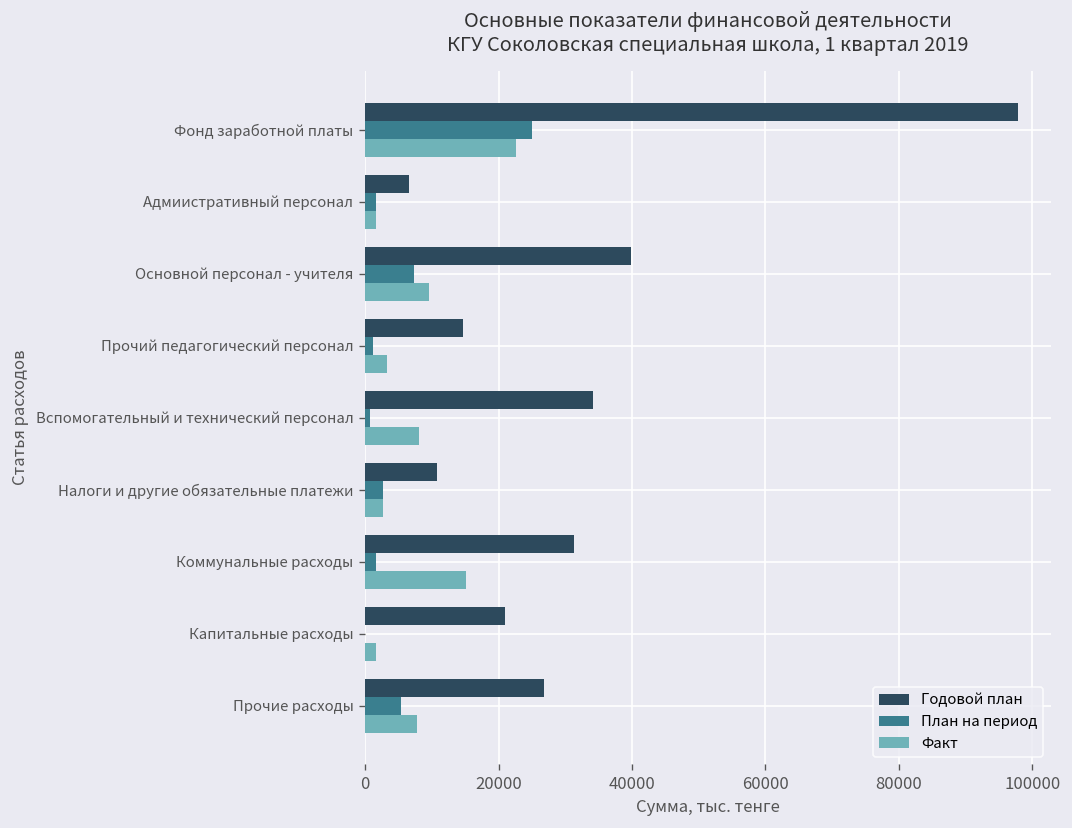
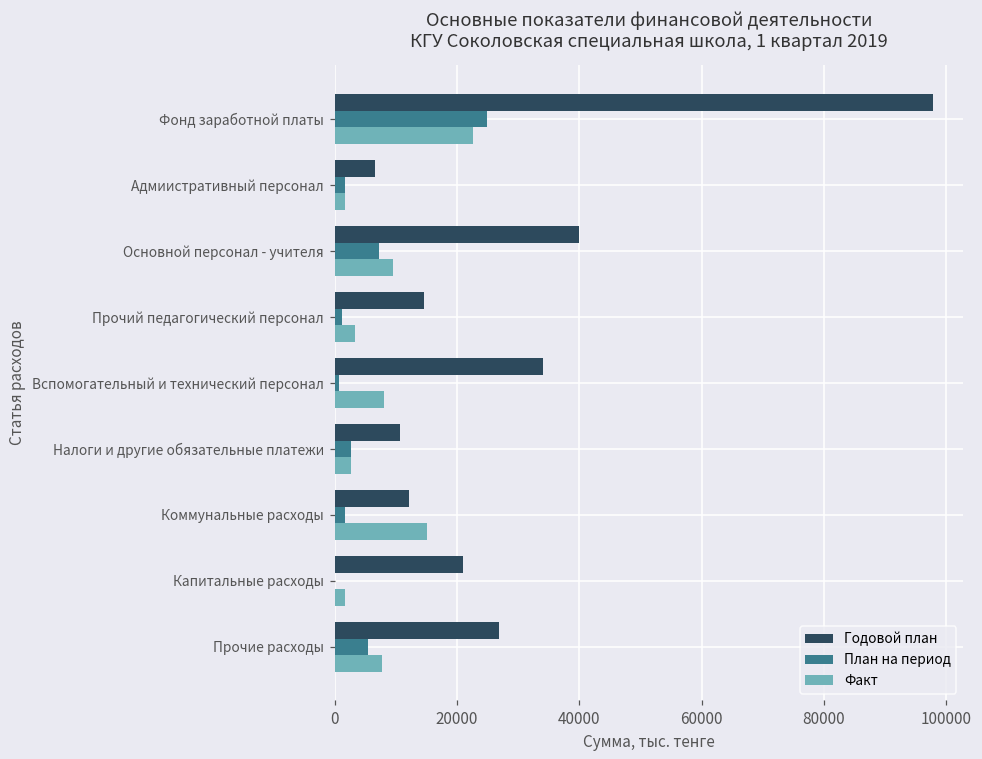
  {
    "Годовой план": {
      "Фонд заработной платы": 98000,
      "Адмиистративный персонал": 7000,
      "Основной персонал - учителя": 40000,
      "Прочий педагогический персонал": 15000,
      "Вспомогательный и технический персонал": 34000,
      "Налоги и другие обязательные платежи": 11000,
-     "Коммунальные расходы": 31000,
+     "Коммунальные расходы": 12000,
      "Капитальные расходы": 21000,
      "Прочие расходы": 27000
    },
    "План на период": {
      "Фонд заработной платы": 25000,
      "Адмиистративный персонал": 2000,
      "Основной персонал - учителя": 7000,
      "Прочий педагогический персонал": 1000,
      "Вспомогательный и технический персонал": 1000,
      "Налоги и другие обязательные платежи": 3000,
      "Коммунальные расходы": 2000,
      "Капитальные расходы": 0,
      "Прочие расходы": 5000
    },
    "Факт": {
      "Фонд заработной платы": 23000,
      "Адмиистративный персонал": 2000,
      "Основной персонал - учителя": 10000,
      "Прочий педагогический персонал": 3000,
      "Вспомогательный и технический персонал": 8000,
      "Налоги и другие обязательные платежи": 3000,
      "Коммунальные расходы": 15000,
      "Капитальные расходы": 2000,
      "Прочие расходы": 8000
    }
  }
